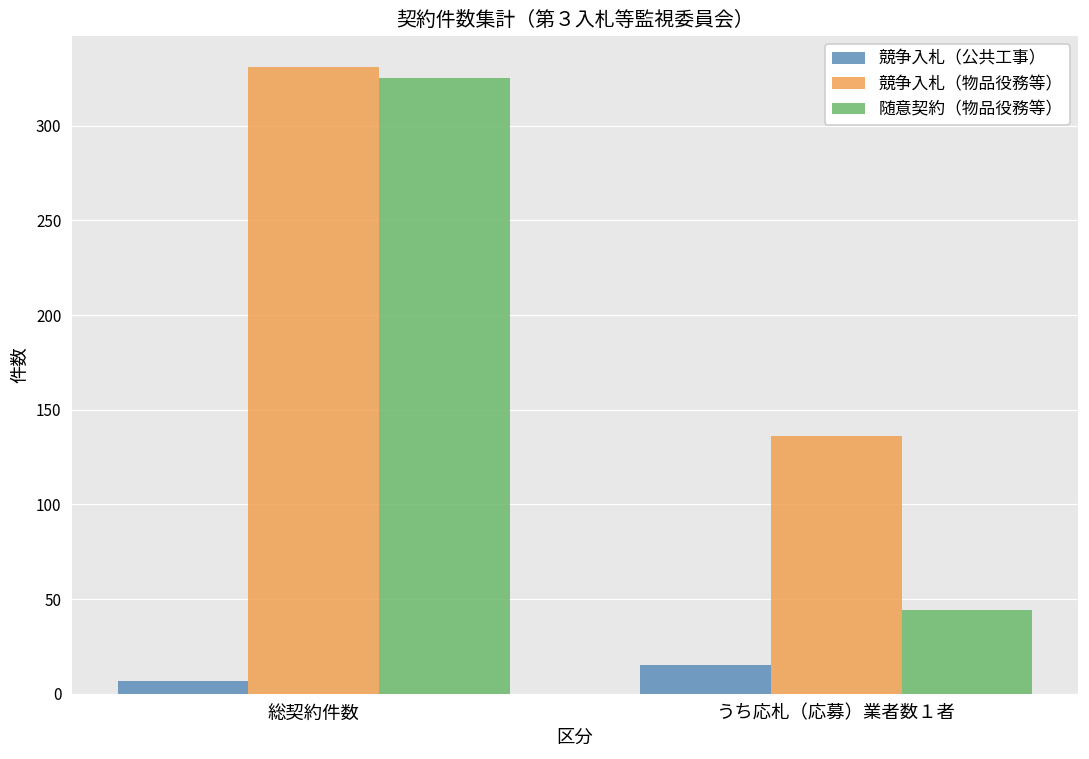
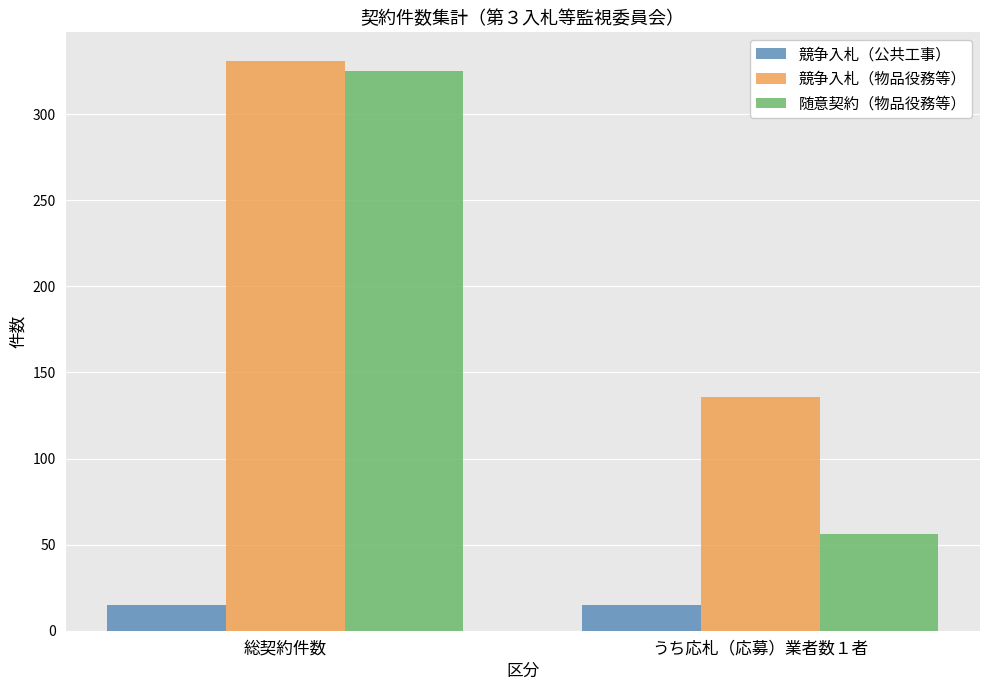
  {
    "競争入札（公共工事）": {
-     "総契約件数": 7,
+     "総契約件数": 15,
      "うち応札（応募）業者数１者": 15
    },
    "競争入札（物品役務等）": {
      "総契約件数": 331,
      "うち応札（応募）業者数１者": 136
    },
    "随意契約（物品役務等）": {
      "総契約件数": 325,
-     "うち応札（応募）業者数１者": 44
+     "うち応札（応募）業者数１者": 56
    }
  }
